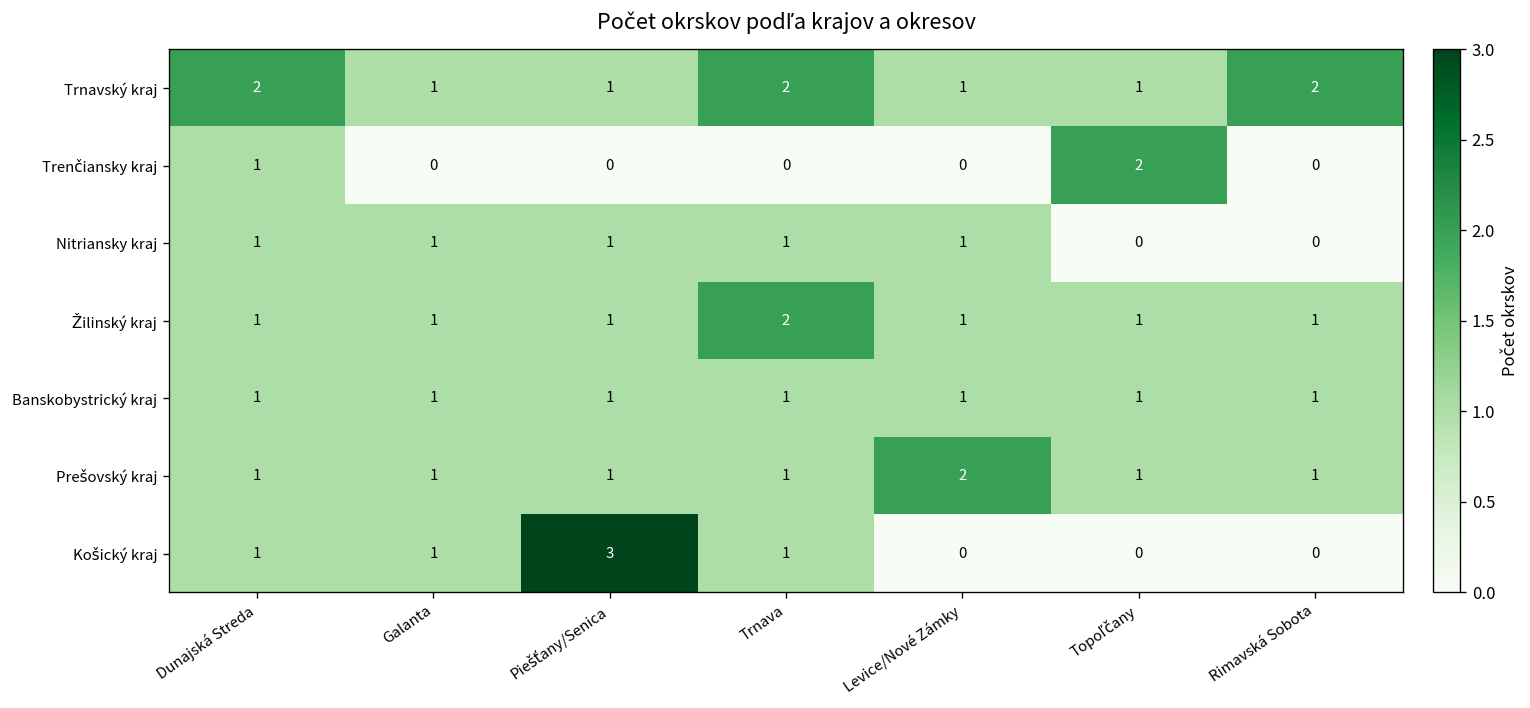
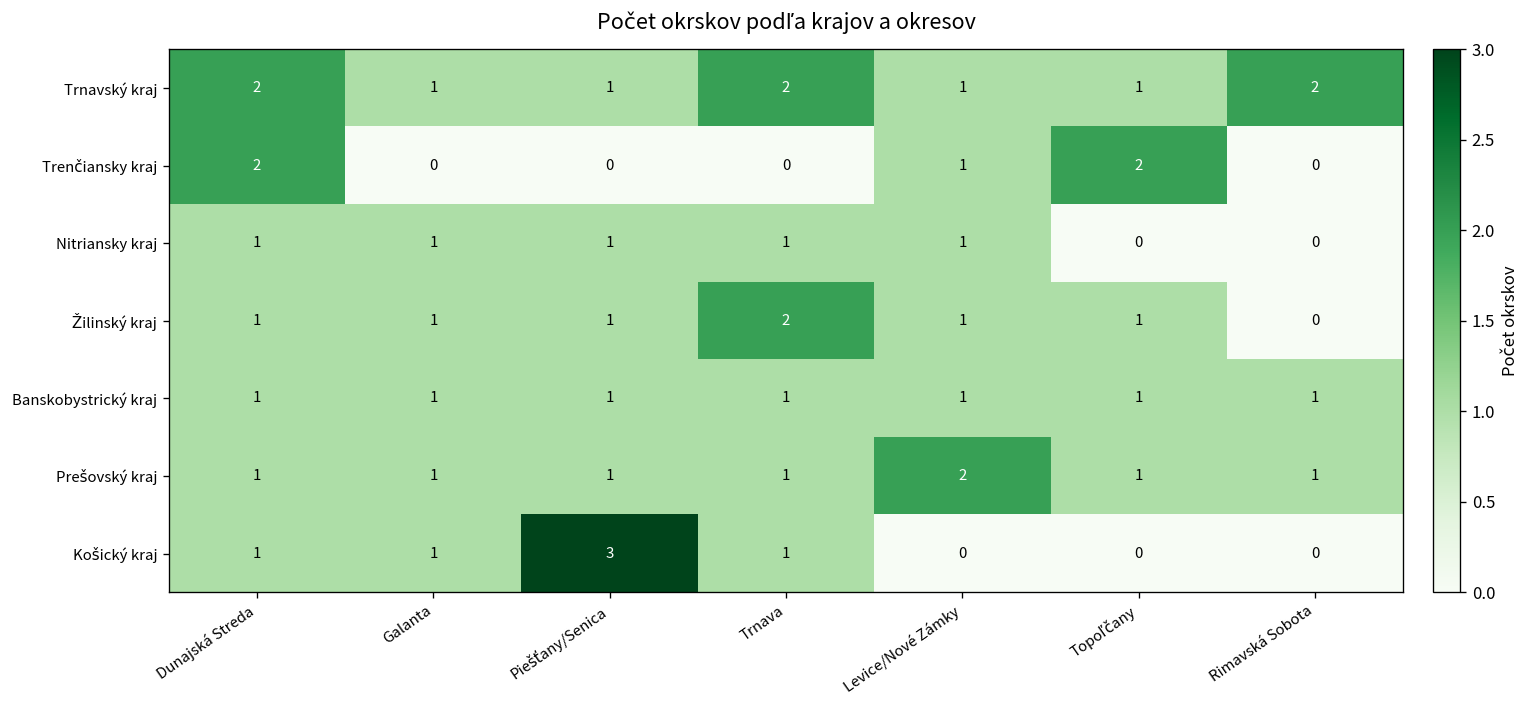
  {
    "Trnavský kraj": {
      "Dunajská Streda": 2,
      "Galanta": 1,
      "Piešťany/Senica": 1,
      "Trnava": 2,
      "Levice/Nové Zámky": 1,
      "Topoľčany": 1,
      "Rimavská Sobota": 2
    },
    "Trenčiansky kraj": {
-     "Dunajská Streda": 1,
+     "Dunajská Streda": 2,
      "Galanta": 0,
      "Piešťany/Senica": 0,
      "Trnava": 0,
-     "Levice/Nové Zámky": 0,
+     "Levice/Nové Zámky": 1,
      "Topoľčany": 2,
      "Rimavská Sobota": 0
    },
    "Nitriansky kraj": {
      "Dunajská Streda": 1,
      "Galanta": 1,
      "Piešťany/Senica": 1,
      "Trnava": 1,
      "Levice/Nové Zámky": 1,
      "Topoľčany": 0,
      "Rimavská Sobota": 0
    },
    "Žilinský kraj": {
      "Dunajská Streda": 1,
      "Galanta": 1,
      "Piešťany/Senica": 1,
      "Trnava": 2,
      "Levice/Nové Zámky": 1,
      "Topoľčany": 1,
-     "Rimavská Sobota": 1
+     "Rimavská Sobota": 0
    },
    "Banskobystrický kraj": {
      "Dunajská Streda": 1,
      "Galanta": 1,
      "Piešťany/Senica": 1,
      "Trnava": 1,
      "Levice/Nové Zámky": 1,
      "Topoľčany": 1,
      "Rimavská Sobota": 1
    },
    "Prešovský kraj": {
      "Dunajská Streda": 1,
      "Galanta": 1,
      "Piešťany/Senica": 1,
      "Trnava": 1,
      "Levice/Nové Zámky": 2,
      "Topoľčany": 1,
      "Rimavská Sobota": 1
    },
    "Košický kraj": {
      "Dunajská Streda": 1,
      "Galanta": 1,
      "Piešťany/Senica": 3,
      "Trnava": 1,
      "Levice/Nové Zámky": 0,
      "Topoľčany": 0,
      "Rimavská Sobota": 0
    }
  }
